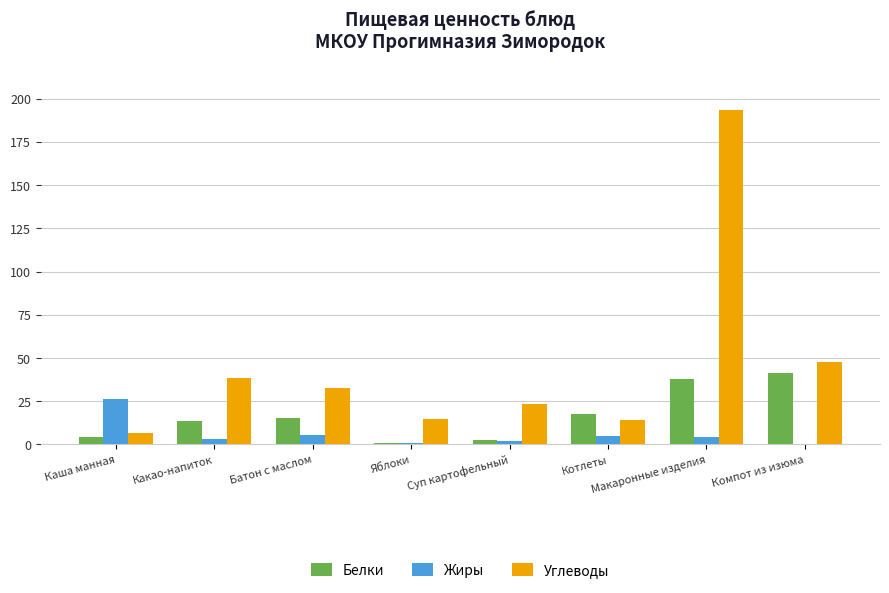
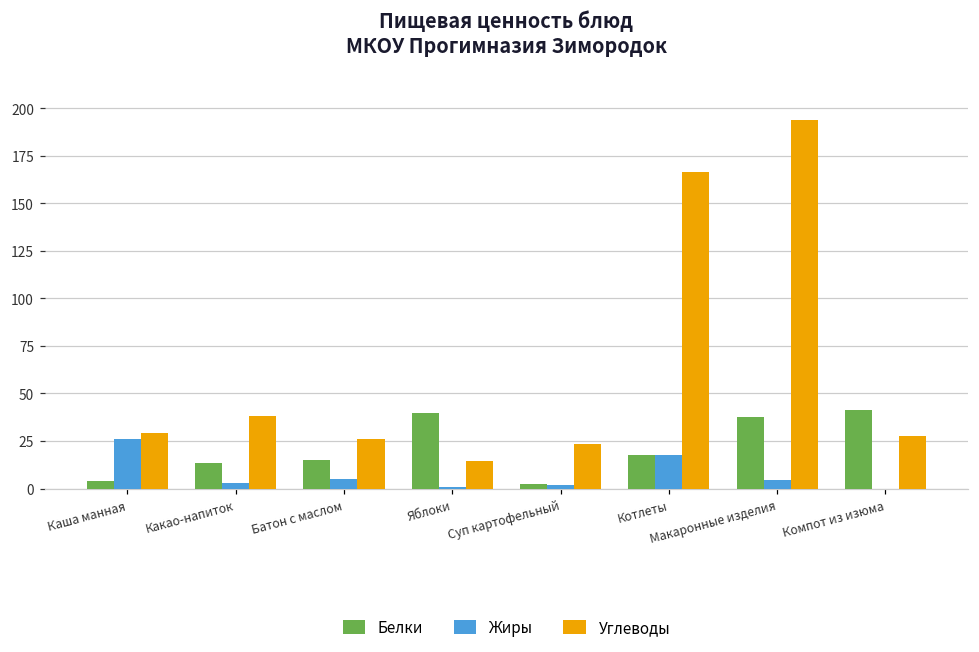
  {
    "Белки": {
      "Каша манная": 4,
      "Какао-напиток": 14,
      "Батон с маслом": 15,
-     "Яблоки": 1,
+     "Яблоки": 40,
      "Суп картофельный": 3,
      "Котлеты": 18,
      "Макаронные изделия": 38,
      "Компот из изюма": 41
    },
    "Жиры": {
      "Каша манная": 26,
      "Какао-напиток": 3,
      "Батон с маслом": 5,
      "Суп картофельный": 2,
-     "Котлеты": 5,
+     "Котлеты": 18,
      "Макаронные изделия": 5,
      "Компот из изюма": 0
    },
    "Углеводы": {
-     "Каша манная": 7,
+     "Каша манная": 29,
      "Какао-напиток": 38,
-     "Батон с маслом": 33,
+     "Батон с маслом": 26,
      "Яблоки": 15,
      "Суп картофельный": 23,
-     "Котлеты": 14,
+     "Котлеты": 166,
      "Макаронные изделия": 194,
-     "Компот из изюма": 48
+     "Компот из изюма": 27
    }
  }
